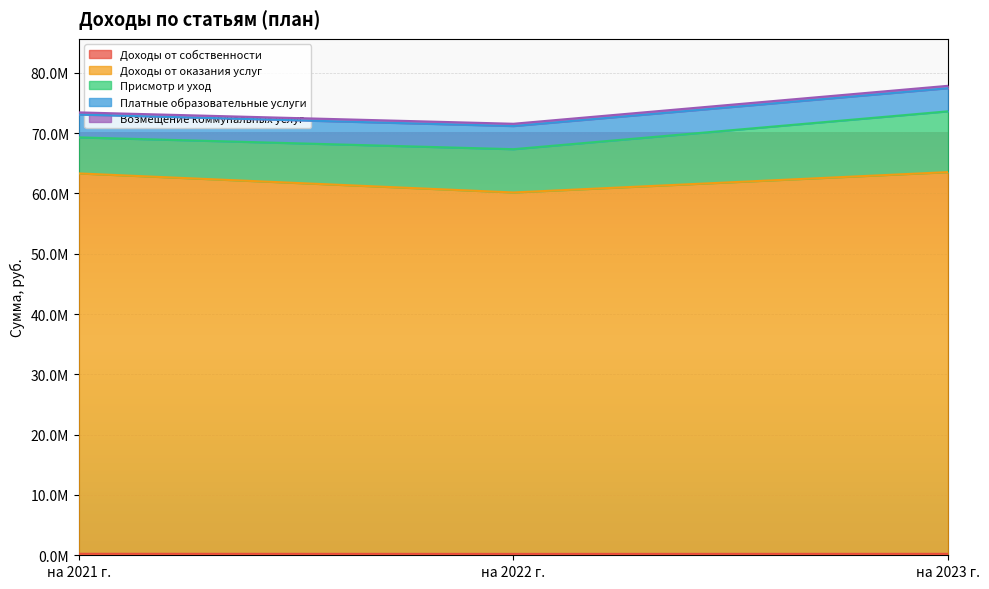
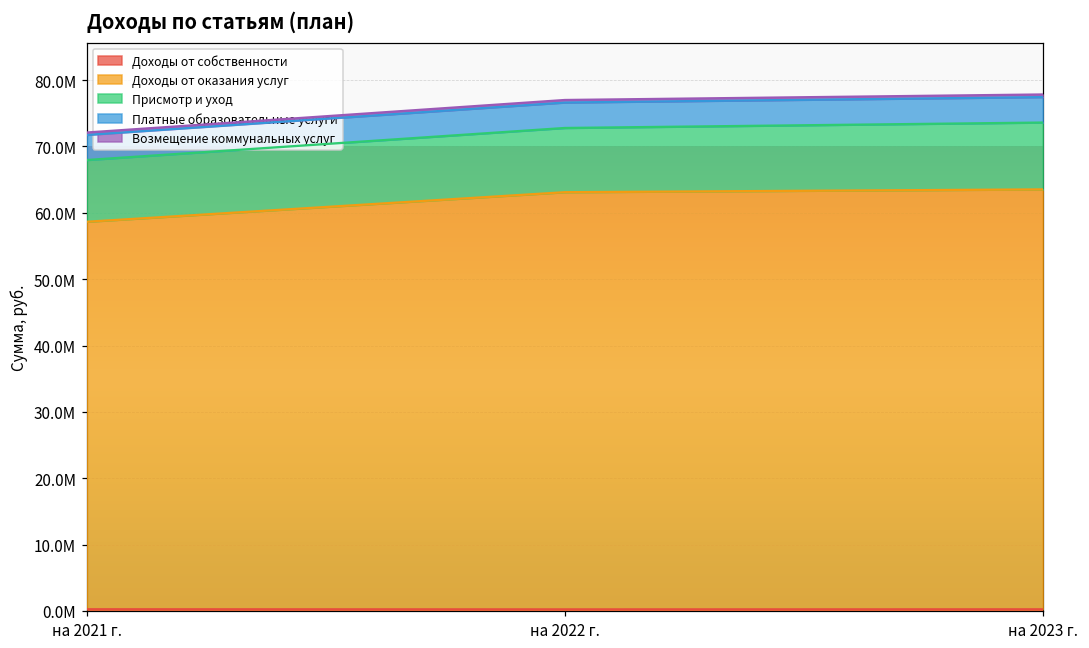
  {
    "Доходы от собственности": {
      "на 2021 г.": 0,
      "на 2022 г.": 0,
      "на 2023 г.": 0
    },
    "Доходы от оказания услуг": {
-     "на 2021 г.": 63000000,
-     "на 2022 г.": 60000000,
+     "на 2021 г.": 58000000,
+     "на 2022 г.": 63000000,
      "на 2023 г.": 63000000
    },
    "Присмотр и уход": {
-     "на 2021 г.": 6000000,
-     "на 2022 г.": 7000000,
+     "на 2021 г.": 9000000,
+     "на 2022 г.": 10000000,
      "на 2023 г.": 10000000
    }
  }
